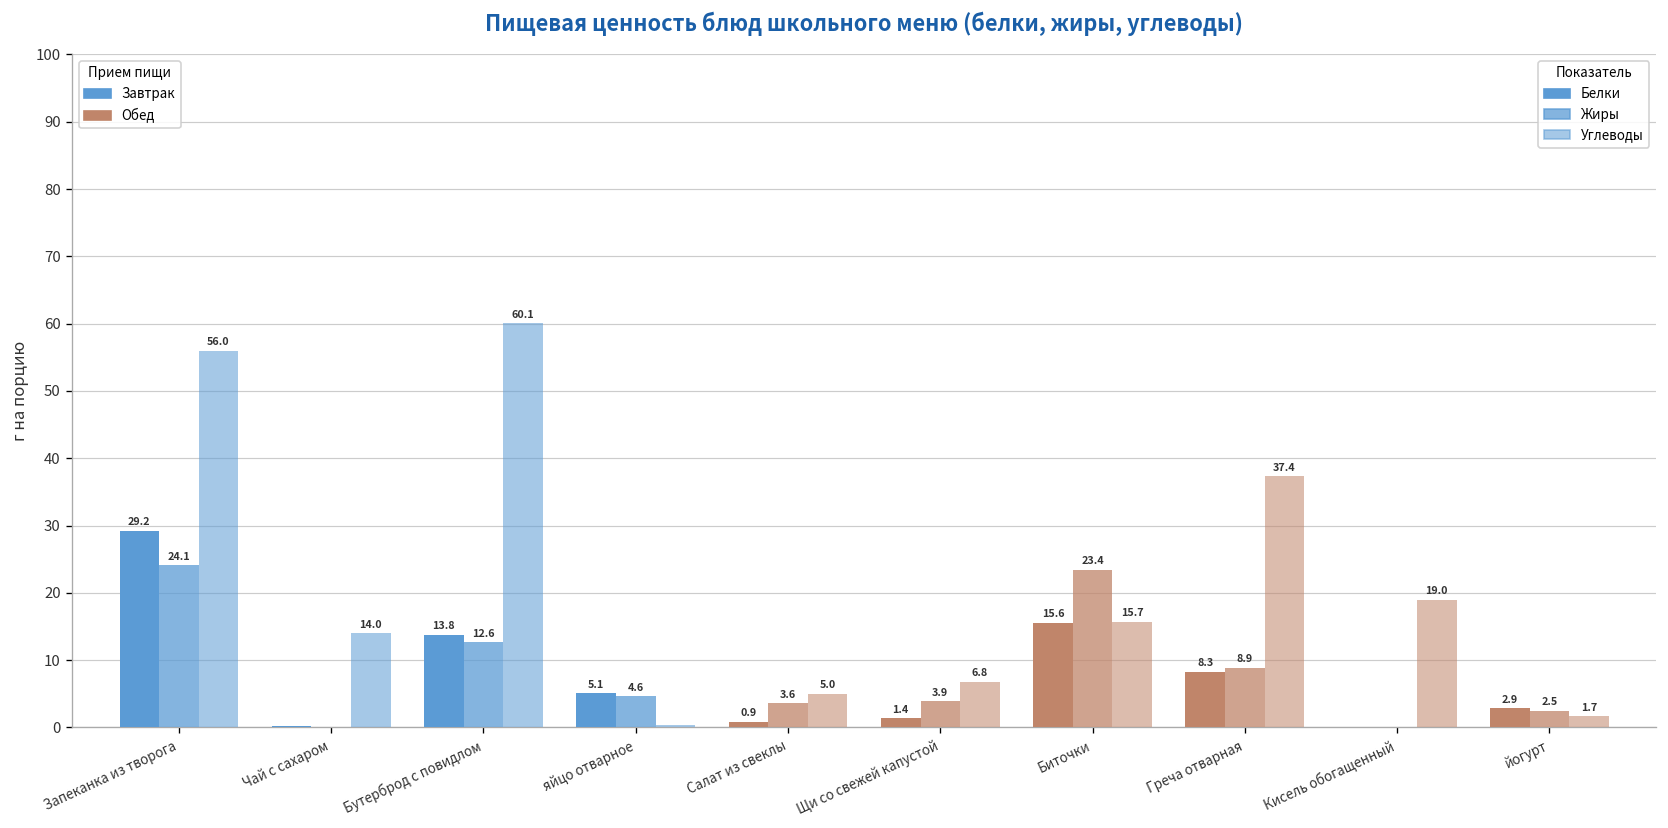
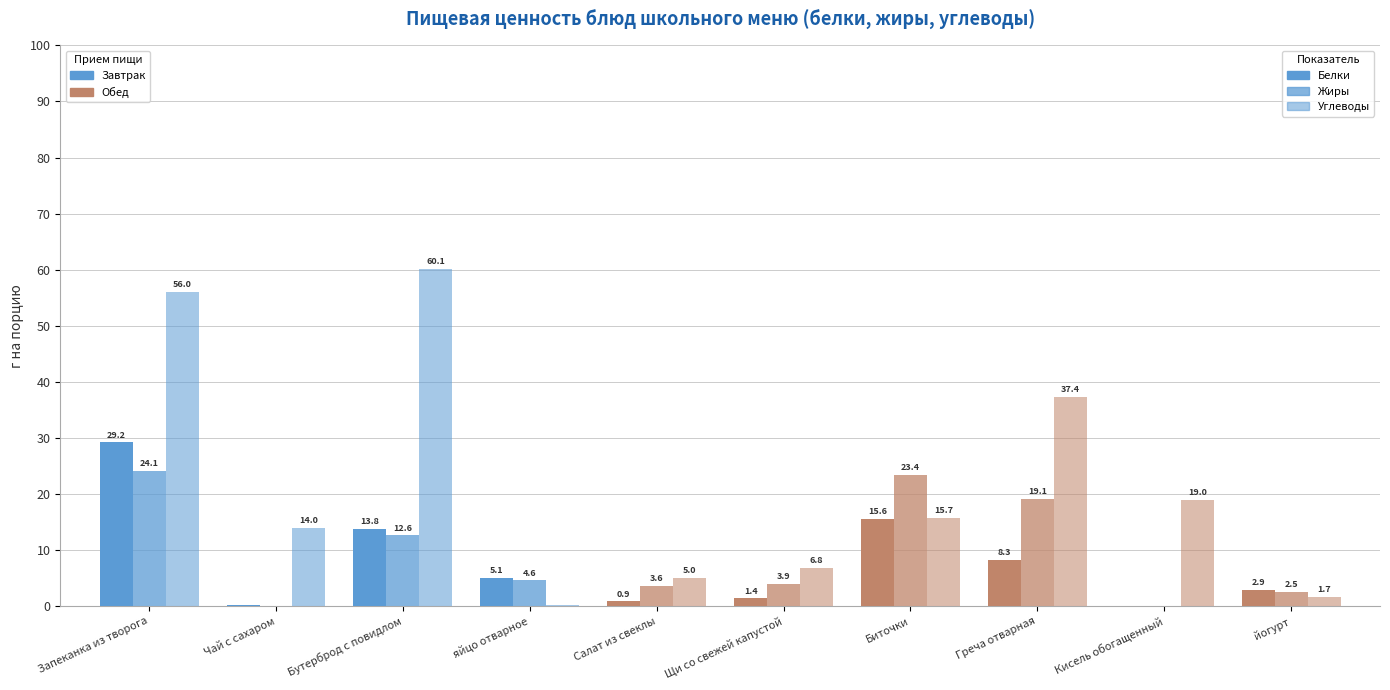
  {
    "Запеканка из творога": 24.1,
    "Бутерброд с повидлом": 12.6,
    "яйцо отварное": 4.6,
    "Салат из свеклы": 3.6,
    "Щи со свежей капустой": 3.9,
    "Биточки": 23.4,
-   "Греча отварная": 8.9,
+   "Греча отварная": 19.1,
    "йогурт": 2.5
  }
